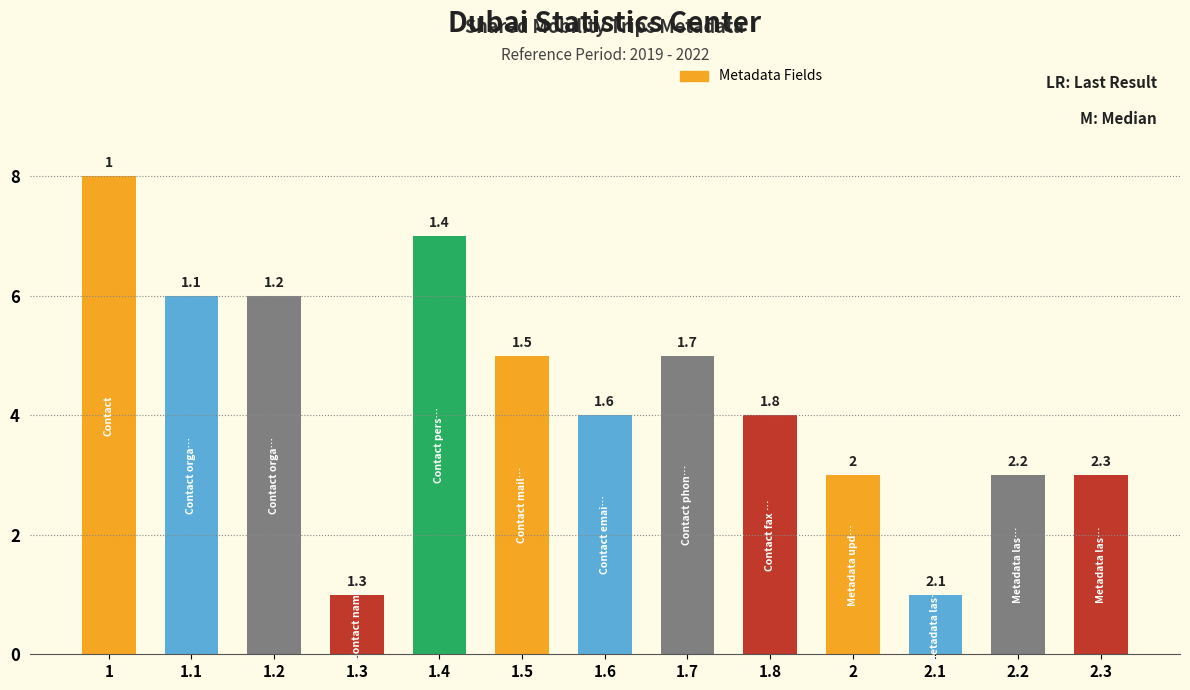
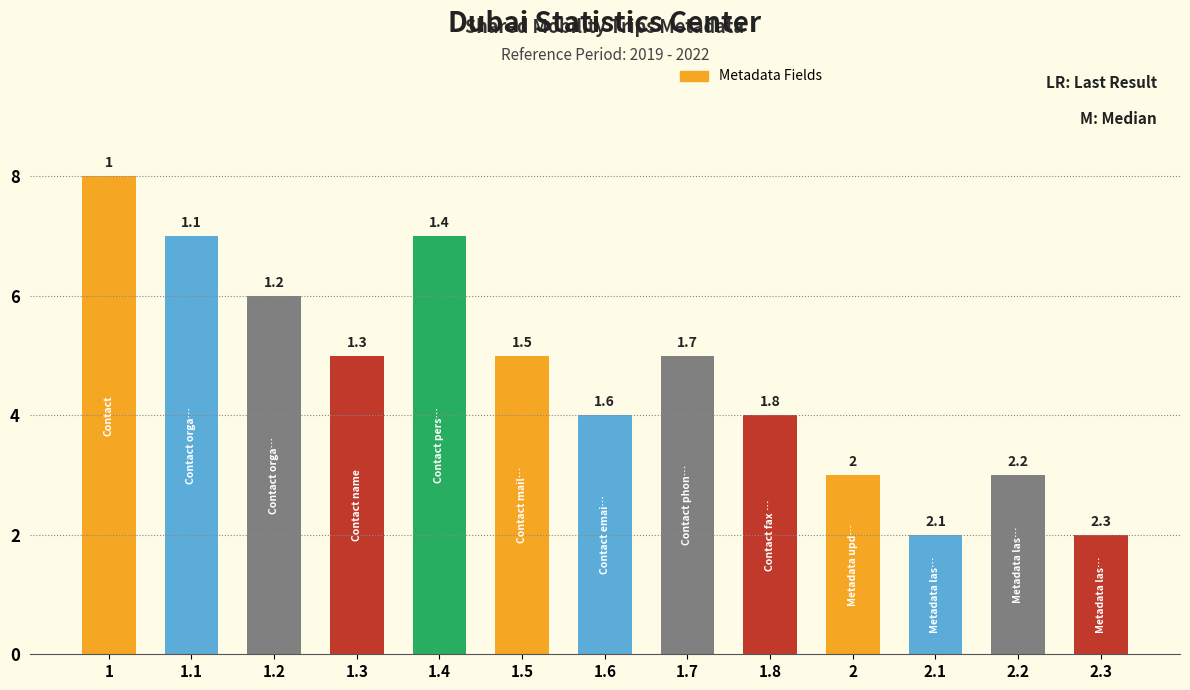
  {
-   "1.1": 6,
-   "1.3": 1,
-   "2.1": 1,
-   "2.3": 3
+   "1.1": 7,
+   "1.3": 5,
+   "2.1": 2,
+   "2.3": 2
  }
